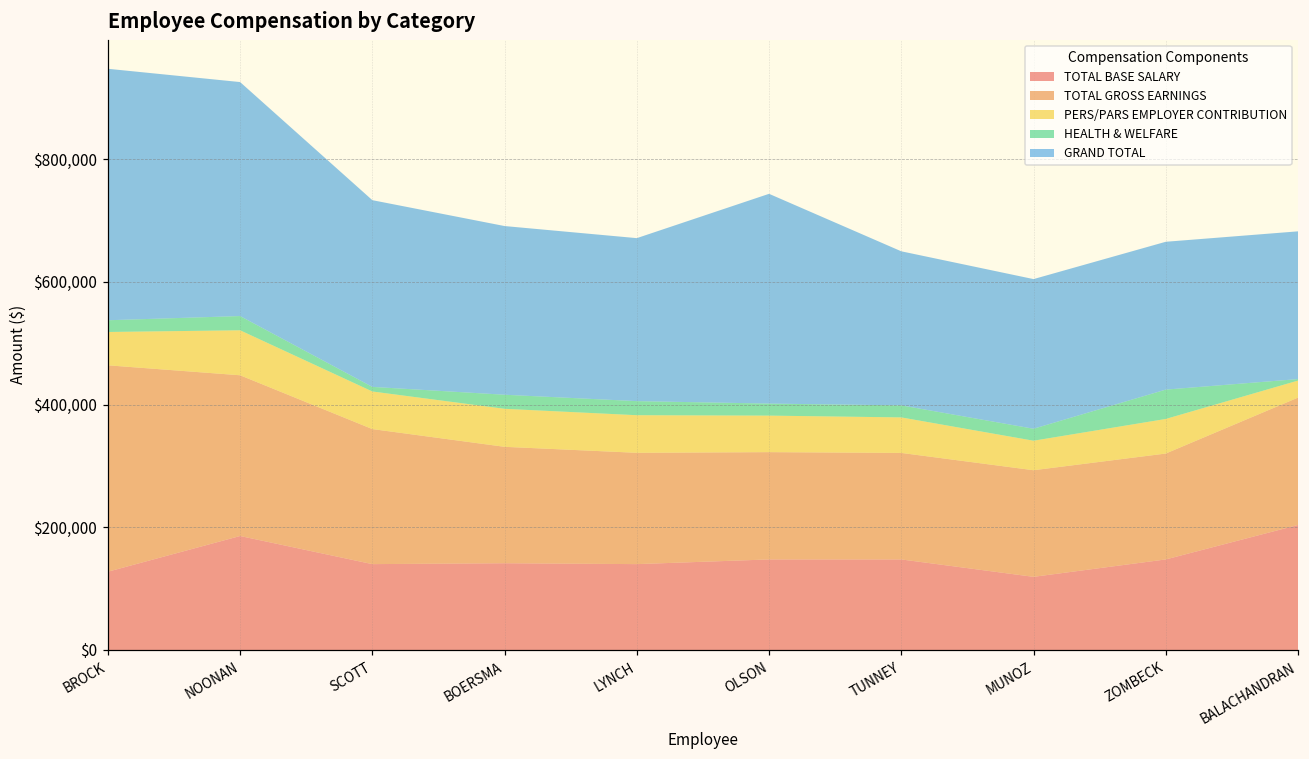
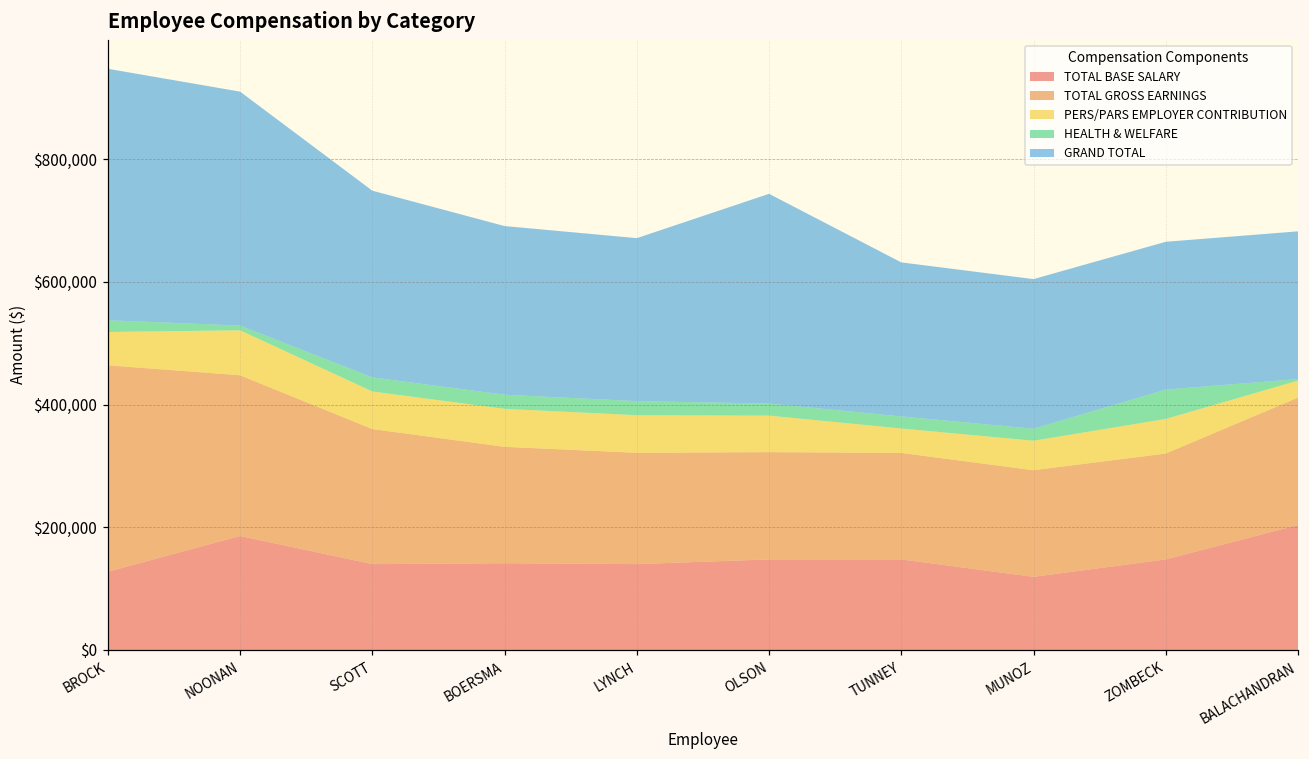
  {
    "PERS/PARS EMPLOYER CONTRIBUTION": {
      "BROCK": "$50,000",
      "NOONAN": "$70,000",
      "SCOTT": "$60,000",
      "BOERSMA": "$60,000",
      "LYNCH": "$60,000",
      "OLSON": "$60,000",
-     "TUNNEY": "$60,000",
+     "TUNNEY": "$40,000",
      "MUNOZ": "$50,000",
      "ZOMBECK": "$60,000"
    },
    "HEALTH & WELFARE": {
      "BROCK": "$20,000",
-     "NOONAN": "$20,000",
-     "SCOTT": "$10,000",
+     "NOONAN": "$10,000",
+     "SCOTT": "$20,000",
      "BOERSMA": "$20,000",
      "LYNCH": "$20,000",
      "OLSON": "$20,000",
      "TUNNEY": "$20,000",
      "MUNOZ": "$20,000",
      "ZOMBECK": "$50,000"
    },
    "GRAND TOTAL": {
      "BROCK": "$410,000",
      "NOONAN": "$380,000",
      "SCOTT": "$300,000",
      "BOERSMA": "$270,000",
      "LYNCH": "$270,000",
      "OLSON": "$340,000",
      "TUNNEY": "$250,000",
      "MUNOZ": "$240,000",
      "ZOMBECK": "$240,000",
      "BALACHANDRAN": "$240,000"
    }
  }
